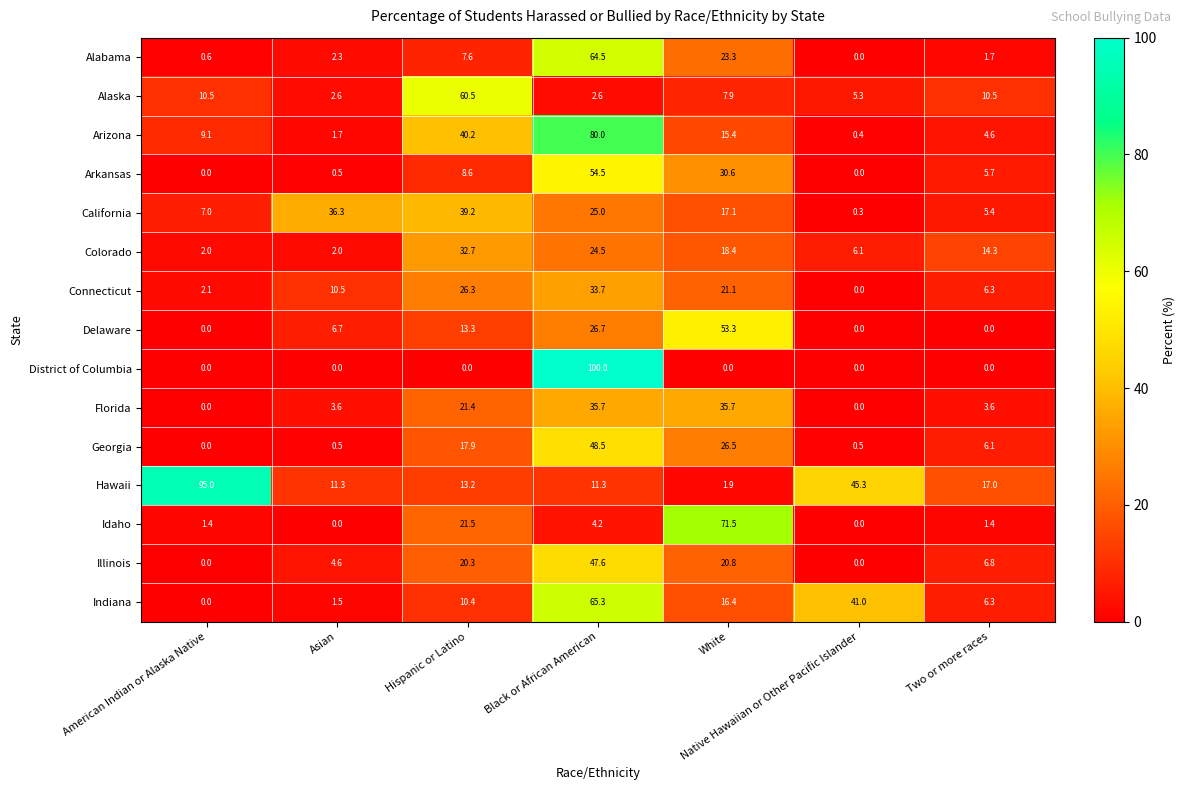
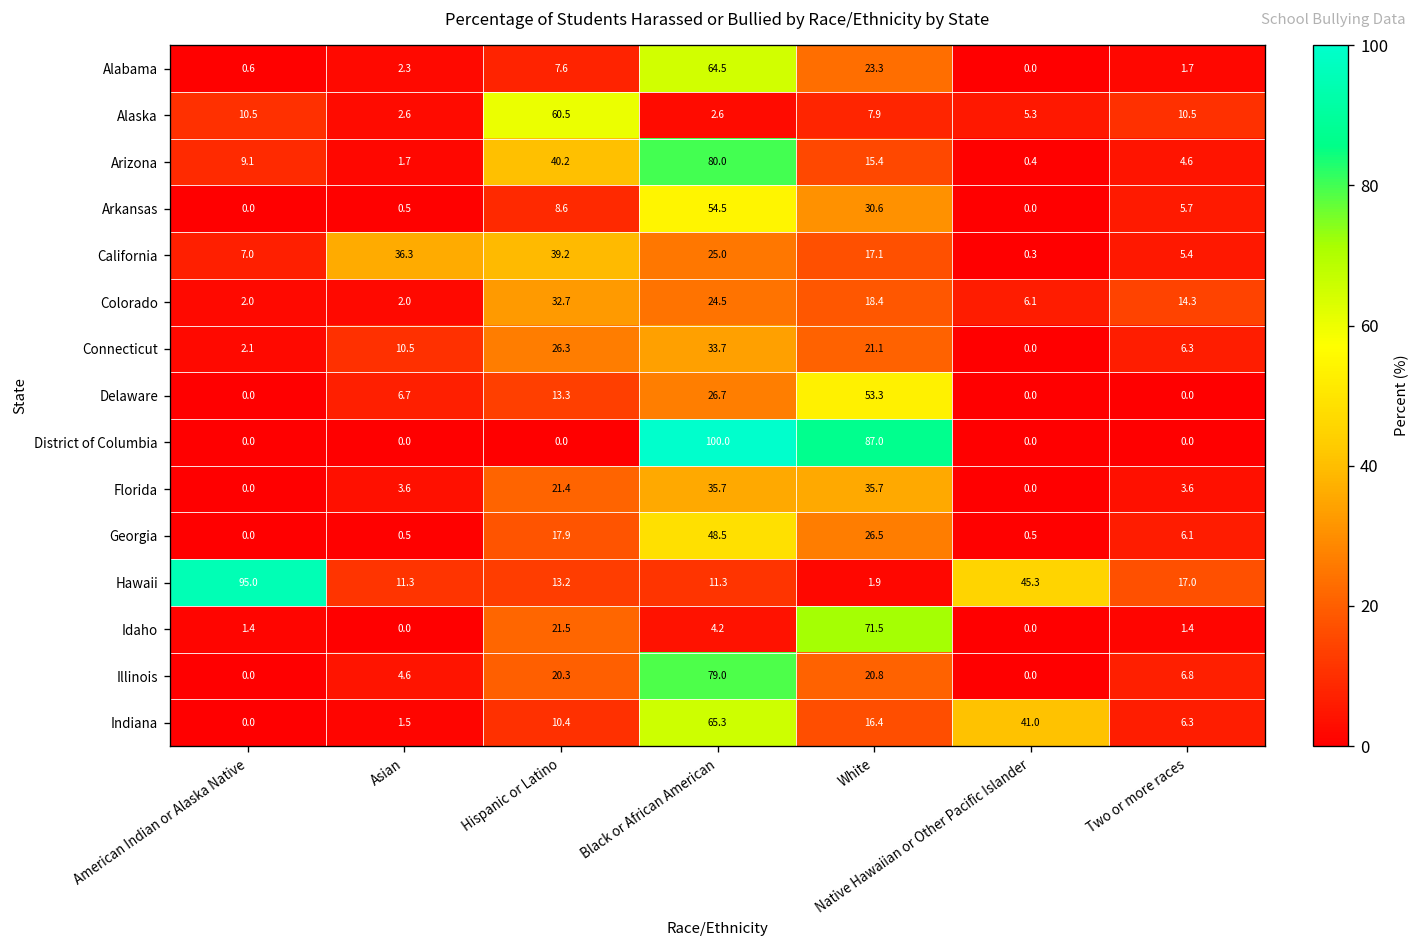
  {
    "Alabama": {
      "American Indian or Alaska Native": 0.6,
      "Asian": 2.3,
      "Hispanic or Latino": 7.6,
      "Black or African American": 64.5,
      "White": 23.3,
      "Native Hawaiian or Other Pacific Islander": 0.0,
      "Two or more races": 1.7
    },
    "Alaska": {
      "American Indian or Alaska Native": 10.5,
      "Asian": 2.6,
      "Hispanic or Latino": 60.5,
      "Black or African American": 2.6,
      "White": 7.9,
      "Native Hawaiian or Other Pacific Islander": 5.3,
      "Two or more races": 10.5
    },
    "Arizona": {
      "American Indian or Alaska Native": 9.1,
      "Asian": 1.7,
      "Hispanic or Latino": 40.2,
      "Black or African American": 80.0,
      "White": 15.4,
      "Native Hawaiian or Other Pacific Islander": 0.4,
      "Two or more races": 4.6
    },
    "Arkansas": {
      "American Indian or Alaska Native": 0.0,
      "Asian": 0.5,
      "Hispanic or Latino": 8.6,
      "Black or African American": 54.5,
      "White": 30.6,
      "Native Hawaiian or Other Pacific Islander": 0.0,
      "Two or more races": 5.7
    },
    "California": {
      "American Indian or Alaska Native": 7.0,
      "Asian": 36.3,
      "Hispanic or Latino": 39.2,
      "Black or African American": 25.0,
      "White": 17.1,
      "Native Hawaiian or Other Pacific Islander": 0.3,
      "Two or more races": 5.4
    },
    "Colorado": {
      "American Indian or Alaska Native": 2.0,
      "Asian": 2.0,
      "Hispanic or Latino": 32.7,
      "Black or African American": 24.5,
      "White": 18.4,
      "Native Hawaiian or Other Pacific Islander": 6.1,
      "Two or more races": 14.3
    },
    "Connecticut": {
      "American Indian or Alaska Native": 2.1,
      "Asian": 10.5,
      "Hispanic or Latino": 26.3,
      "Black or African American": 33.7,
      "White": 21.1,
      "Native Hawaiian or Other Pacific Islander": 0.0,
      "Two or more races": 6.3
    },
    "Delaware": {
      "American Indian or Alaska Native": 0.0,
      "Asian": 6.7,
      "Hispanic or Latino": 13.3,
      "Black or African American": 26.7,
      "White": 53.3,
      "Native Hawaiian or Other Pacific Islander": 0.0,
      "Two or more races": 0.0
    },
    "District of Columbia": {
      "American Indian or Alaska Native": 0.0,
      "Asian": 0.0,
      "Hispanic or Latino": 0.0,
      "Black or African American": 100.0,
-     "White": 0.0,
+     "White": 87.0,
      "Native Hawaiian or Other Pacific Islander": 0.0,
      "Two or more races": 0.0
    },
    "Florida": {
      "American Indian or Alaska Native": 0.0,
      "Asian": 3.6,
      "Hispanic or Latino": 21.4,
      "Black or African American": 35.7,
      "White": 35.7,
      "Native Hawaiian or Other Pacific Islander": 0.0,
      "Two or more races": 3.6
    },
    "Georgia": {
      "American Indian or Alaska Native": 0.0,
      "Asian": 0.5,
      "Hispanic or Latino": 17.9,
      "Black or African American": 48.5,
      "White": 26.5,
      "Native Hawaiian or Other Pacific Islander": 0.5,
      "Two or more races": 6.1
    },
    "Hawaii": {
      "American Indian or Alaska Native": 95.0,
      "Asian": 11.3,
      "Hispanic or Latino": 13.2,
      "Black or African American": 11.3,
      "White": 1.9,
      "Native Hawaiian or Other Pacific Islander": 45.3,
      "Two or more races": 17.0
    },
    "Idaho": {
      "American Indian or Alaska Native": 1.4,
      "Asian": 0.0,
      "Hispanic or Latino": 21.5,
      "Black or African American": 4.2,
      "White": 71.5,
      "Native Hawaiian or Other Pacific Islander": 0.0,
      "Two or more races": 1.4
    },
    "Illinois": {
      "American Indian or Alaska Native": 0.0,
      "Asian": 4.6,
      "Hispanic or Latino": 20.3,
-     "Black or African American": 47.6,
+     "Black or African American": 79.0,
      "White": 20.8,
      "Native Hawaiian or Other Pacific Islander": 0.0,
      "Two or more races": 6.8
    },
    "Indiana": {
      "American Indian or Alaska Native": 0.0,
      "Asian": 1.5,
      "Hispanic or Latino": 10.4,
      "Black or African American": 65.3,
      "White": 16.4,
      "Native Hawaiian or Other Pacific Islander": 41.0,
      "Two or more races": 6.3
    }
  }
